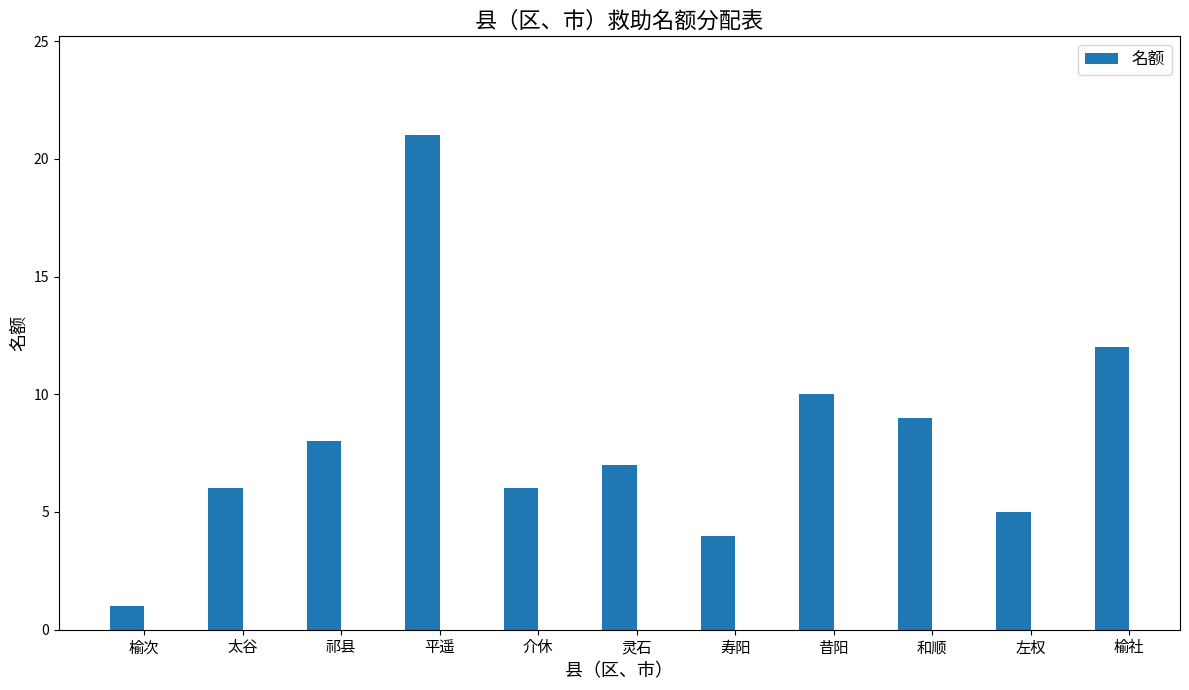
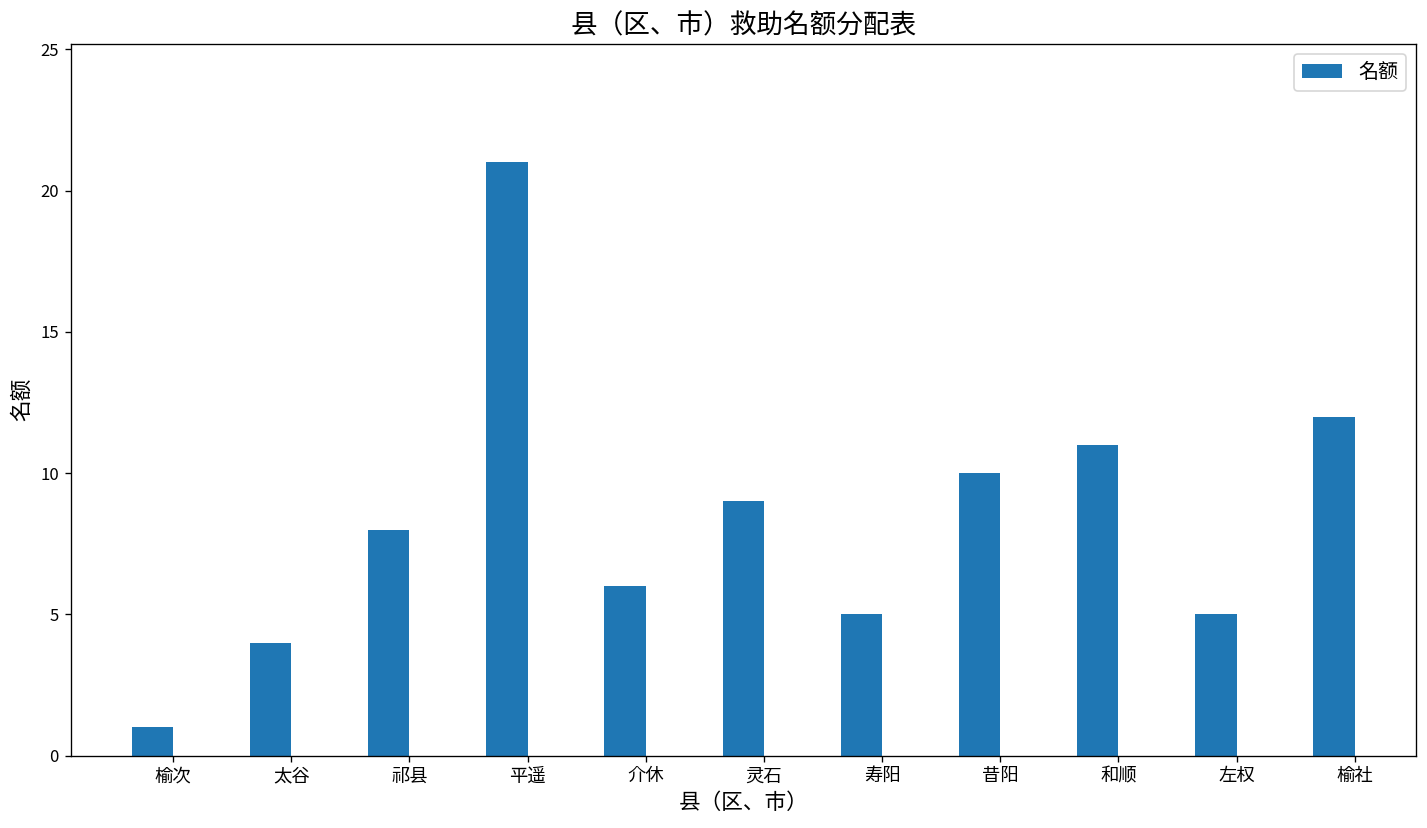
  {
    "榆次": 1,
-   "太谷": 6,
+   "太谷": 4,
    "祁县": 8,
    "平遥": 21,
    "介休": 6,
-   "灵石": 7,
-   "寿阳": 4,
+   "灵石": 9,
+   "寿阳": 5,
    "昔阳": 10,
-   "和顺": 9,
+   "和顺": 11,
    "左权": 5,
    "榆社": 12
  }
